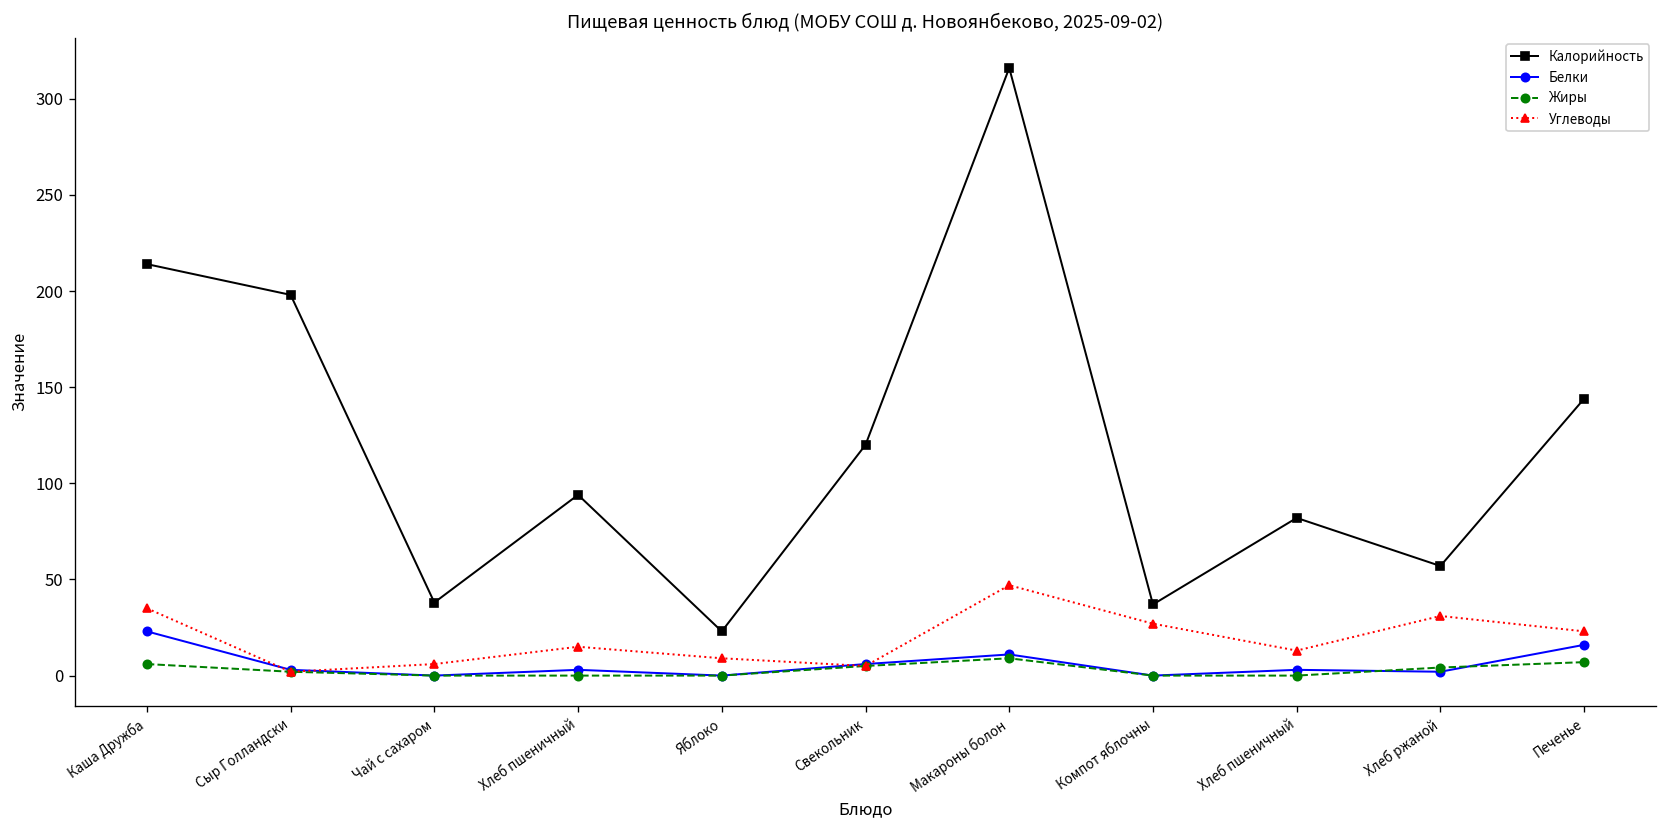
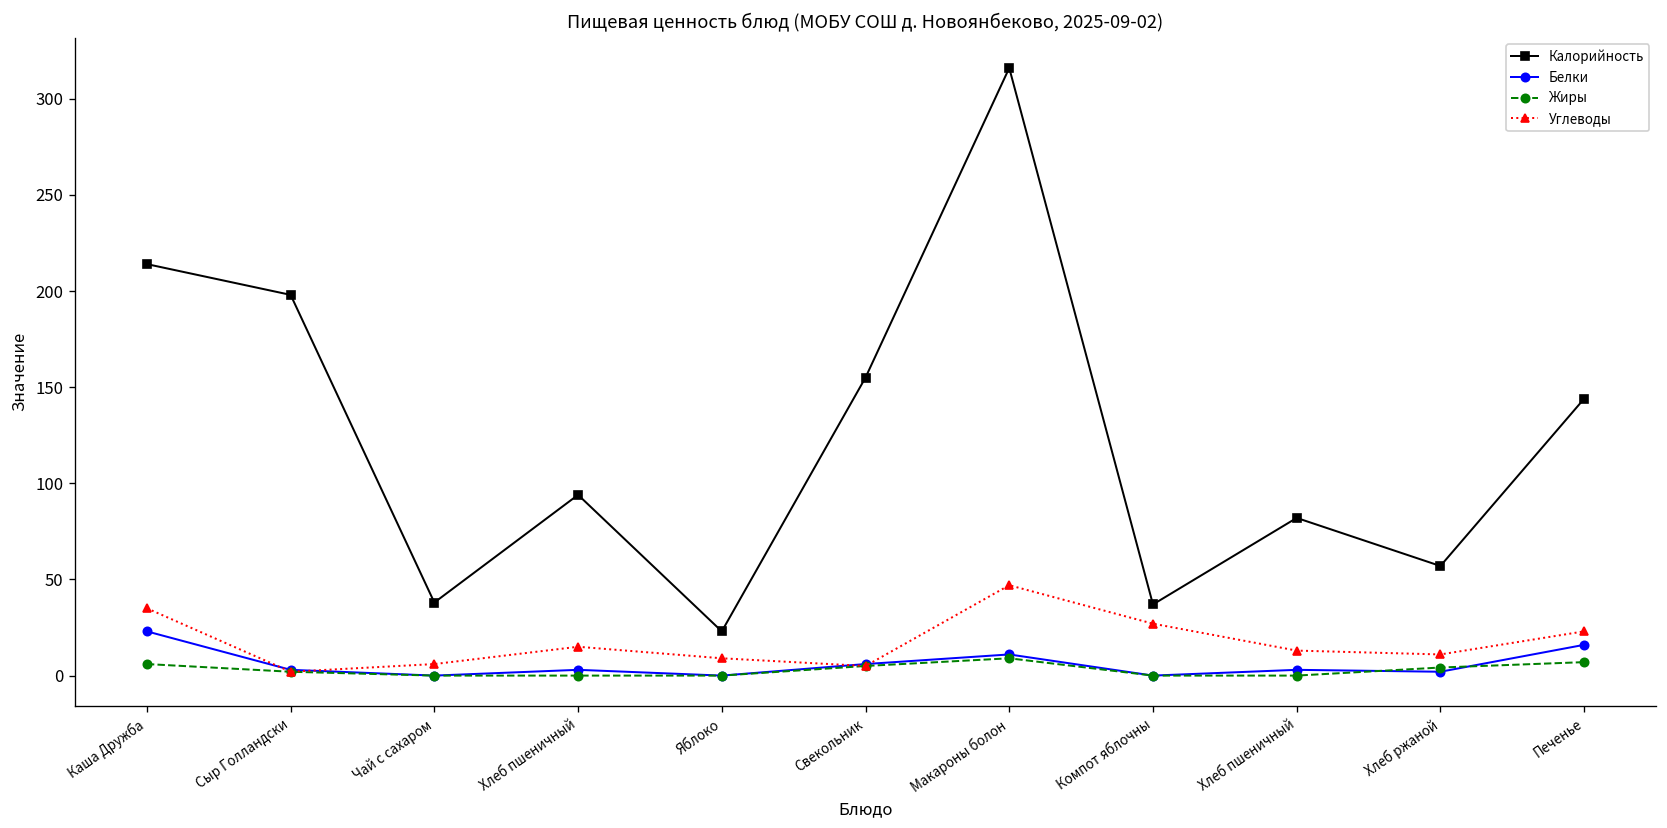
  {
    "Калорийность": {
      "Каша Дружба": 214,
      "Сыр Голландски": 198,
      "Чай с сахаром": 38,
      "Яблоко": 23,
-     "Свекольник": 120,
+     "Свекольник": 155,
      "Макароны болон": 316,
      "Компот яблочны": 37,
      "Хлеб ржаной": 57,
      "Печенье": 144
    },
    "Белки": {
      "Каша Дружба": 23,
      "Макароны болон": 11,
      "Хлеб ржаной": 2,
      "Печенье": 16
    },
    "Жиры": {
      "Каша Дружба": 6,
      "Макароны болон": 9,
      "Хлеб ржаной": 4,
      "Печенье": 7
    },
    "Углеводы": {
      "Каша Дружба": 35,
      "Чай с сахаром": 6,
      "Яблоко": 9,
      "Макароны болон": 47,
      "Компот яблочны": 27,
-     "Хлеб ржаной": 31,
+     "Хлеб ржаной": 11,
      "Печенье": 23
    }
  }
